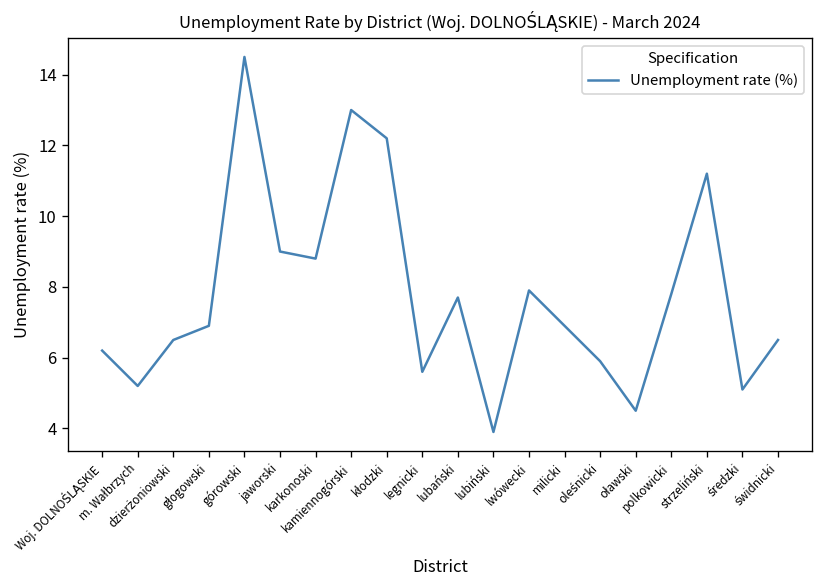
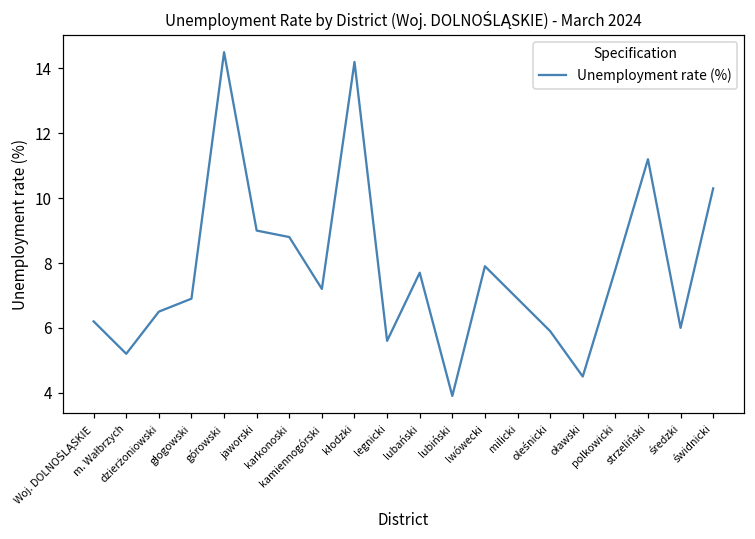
  {
    "Woj. DOLNOŚLĄSKIE": 6.2,
    "m. Wałbrzych": 5.2,
    "dzierżoniowski": 6.5,
    "głogowski": 6.9,
    "górowski": 14.5,
    "jaworski": 9.0,
    "karkonoski": 8.8,
-   "kamiennogórski": 13.0,
-   "kłodzki": 12.2,
+   "kamiennogórski": 7.2,
+   "kłodzki": 14.2,
    "legnicki": 5.6,
    "lubański": 7.7,
    "lubiński": 3.9,
    "lwówecki": 7.9,
    "milicki": 6.9,
    "oleśnicki": 5.9,
    "oławski": 4.5,
    "polkowicki": 7.8,
    "strzeliński": 11.2,
-   "średzki": 5.1,
-   "świdnicki": 6.5
+   "średzki": 6.0,
+   "świdnicki": 10.3
  }
